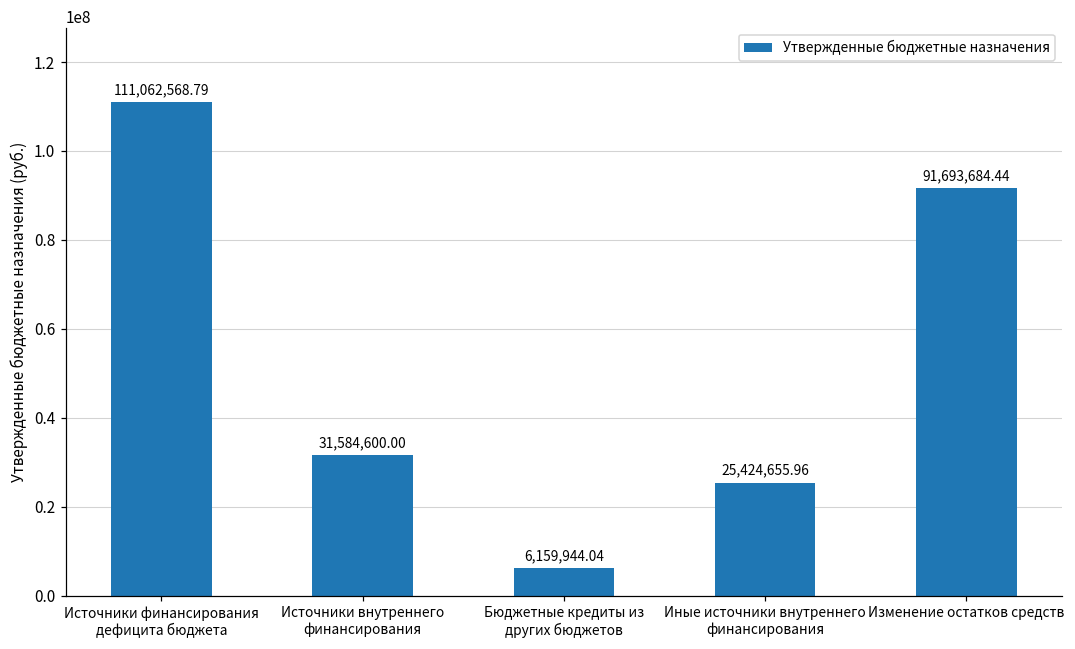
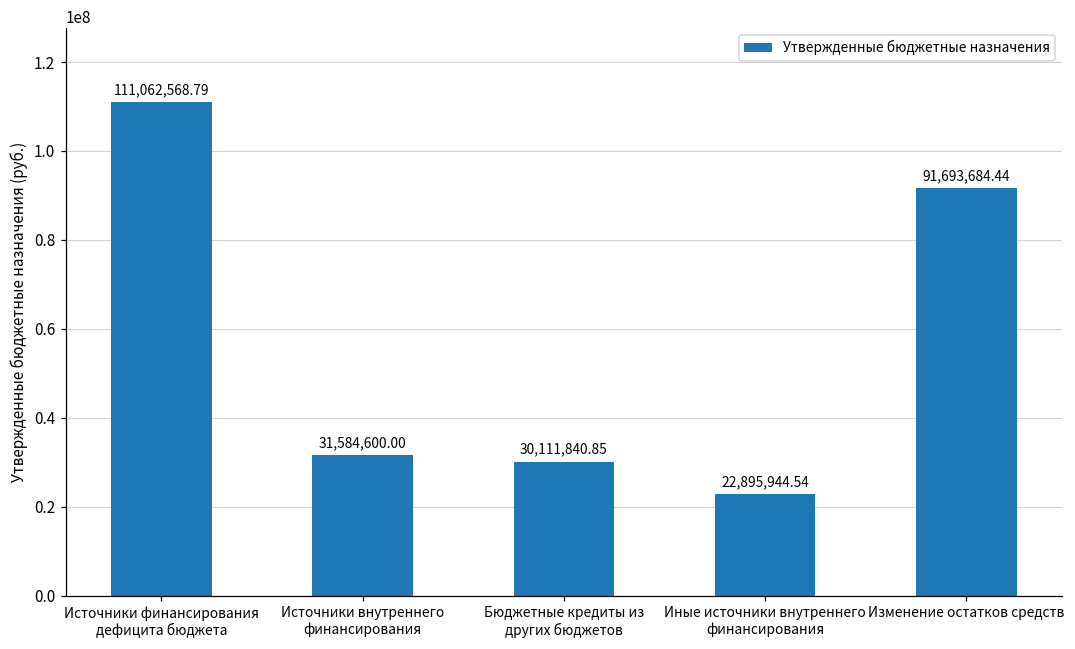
  {
    "Источники финансирования дефицита бюджета": "111,062,568.79",
    "Источники внутреннего финансирования": "31,584,600.00",
-   "Бюджетные кредиты из других бюджетов": "6,159,944.04",
-   "Иные источники внутреннего финансирования": "25,424,655.96",
+   "Бюджетные кредиты из других бюджетов": "30,111,840.85",
+   "Иные источники внутреннего финансирования": "22,895,944.54",
    "Изменение остатков средств": "91,693,684.44"
  }
